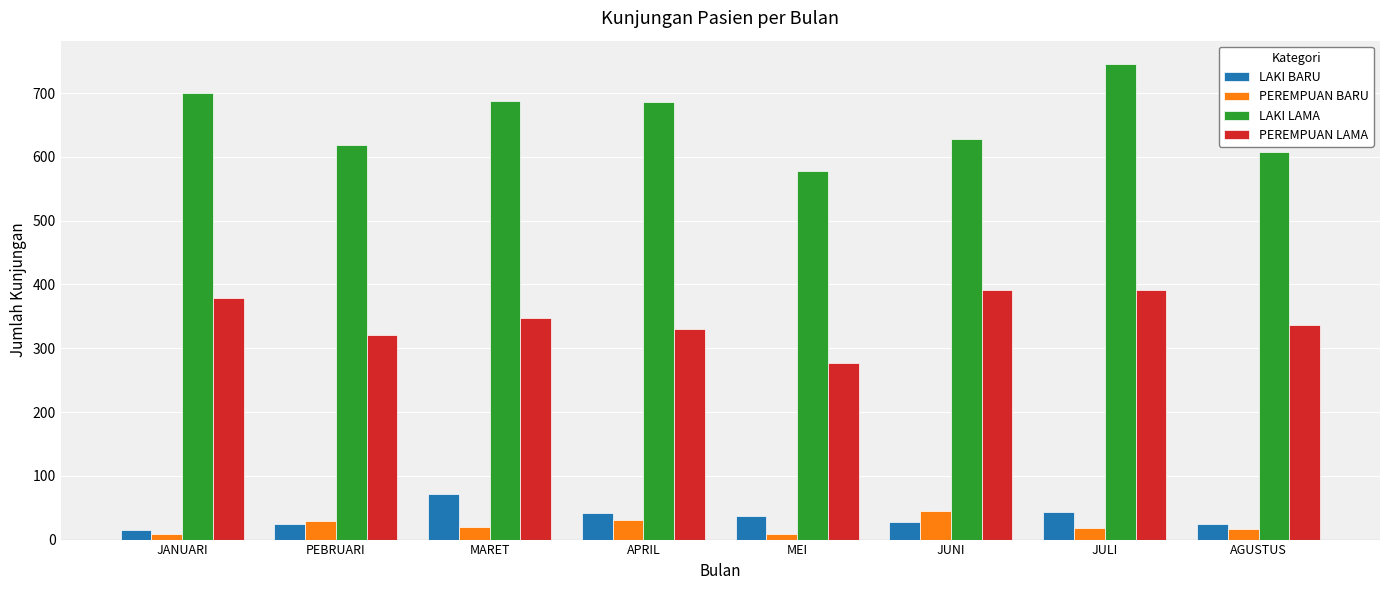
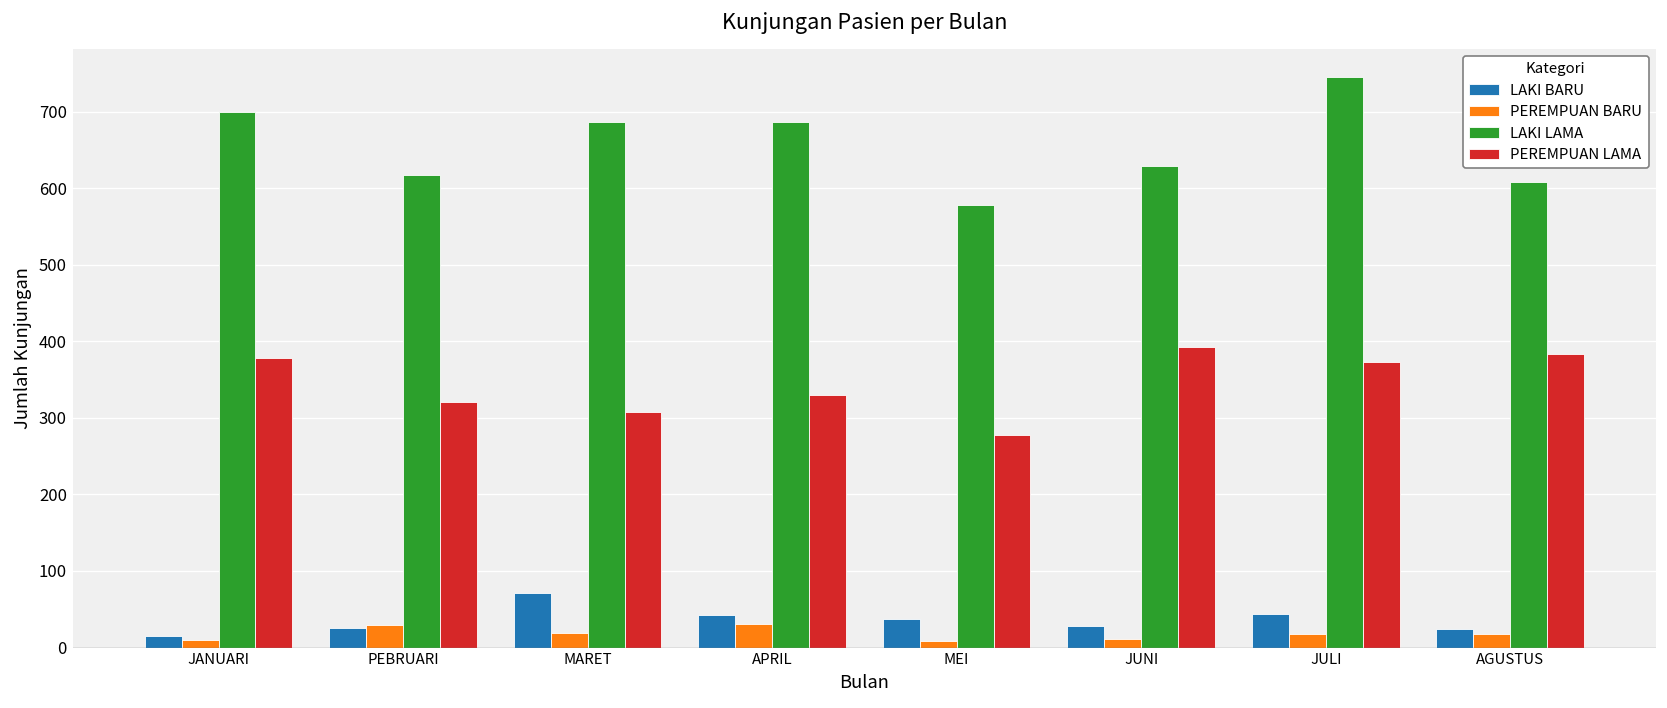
  {
    "LAKI BARU": {
      "JANUARI": 20,
      "PEBRUARI": 30,
      "MARET": 70,
      "APRIL": 40,
      "MEI": 40,
      "JUNI": 30,
      "JULI": 40,
      "AGUSTUS": 20
    },
    "PEREMPUAN BARU": {
      "JANUARI": 10,
      "PEBRUARI": 30,
      "MARET": 20,
      "APRIL": 30,
      "MEI": 10,
-     "JUNI": 40,
+     "JUNI": 10,
      "JULI": 20,
      "AGUSTUS": 20
    },
    "LAKI LAMA": {
      "JANUARI": 700,
      "PEBRUARI": 620,
      "MARET": 690,
      "APRIL": 690,
      "MEI": 580,
      "JUNI": 630,
      "JULI": 750,
      "AGUSTUS": 610
    },
    "PEREMPUAN LAMA": {
      "JANUARI": 380,
      "PEBRUARI": 320,
-     "MARET": 350,
+     "MARET": 310,
      "APRIL": 330,
      "MEI": 280,
      "JUNI": 390,
-     "JULI": 390,
-     "AGUSTUS": 340
+     "JULI": 370,
+     "AGUSTUS": 380
    }
  }
